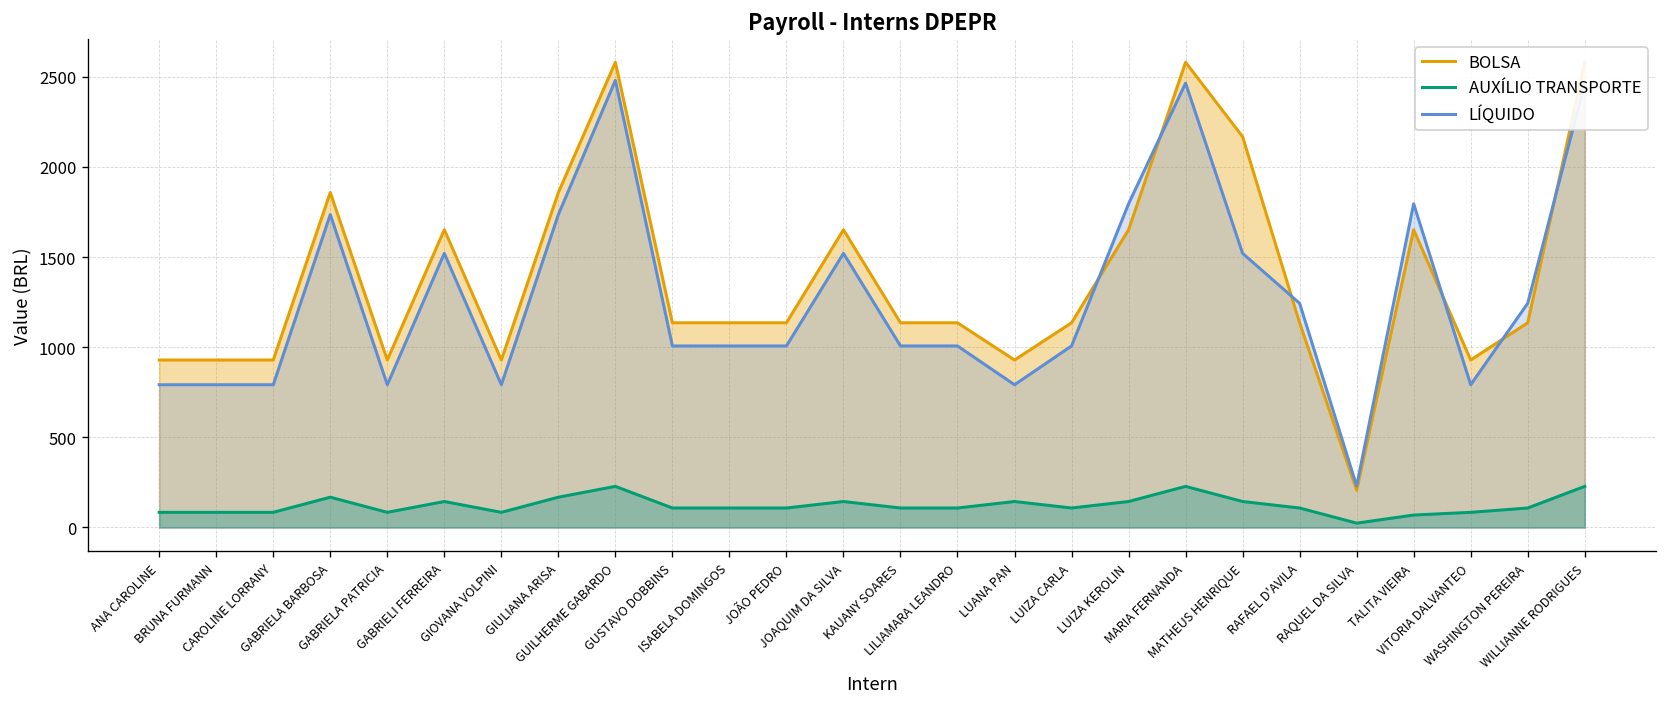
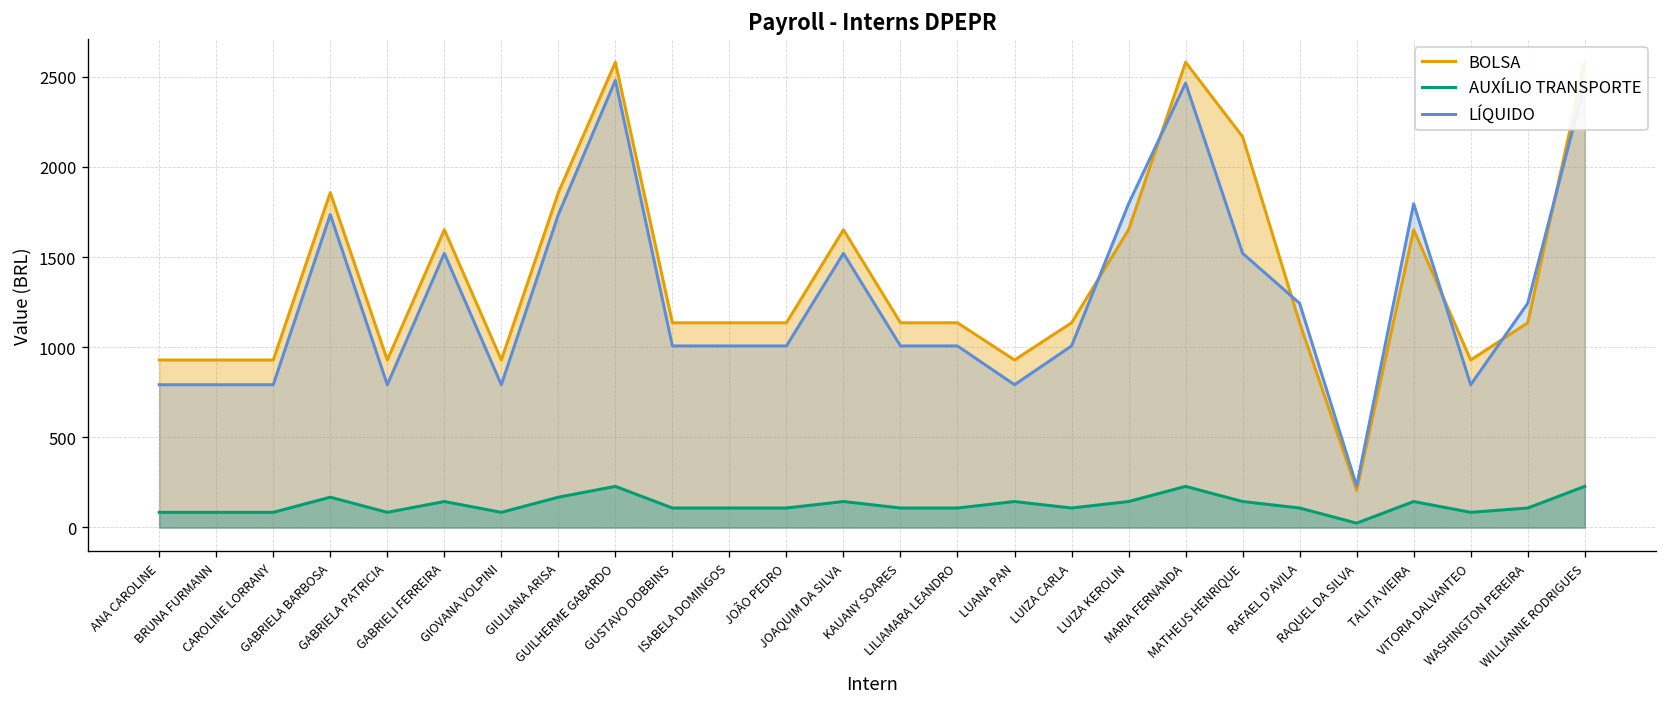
  {
    "BOLSA": {
      "ANA CAROLINE": 930,
      "BRUNA FURMANN": 930,
      "CAROLINE LORRANY": 930,
      "GABRIELA BARBOSA": 1860,
      "GABRIELA PATRICIA": 930,
      "GABRIELI FERREIRA": 1650,
      "GIOVANA VOLPINI": 930,
      "GIULIANA ARISA": 1860,
      "GUILHERME GABARDO": 2580,
      "GUSTAVO DOBBINS": 1140,
      "ISABELA DOMINGOS": 1140,
      "JOÃO PEDRO": 1140,
      "JOAQUIM DA SILVA": 1650,
      "KAUANY SOARES": 1140,
      "LILIAMARA LEANDRO": 1140,
      "LUANA PAN": 930,
      "LUIZA CARLA": 1140,
      "LUIZA KEROLIN": 1650,
      "MARIA FERNANDA": 2580,
      "MATHEUS HENRIQUE": 2170,
      "RAFAEL D'AVILA": 1140,
      "RAQUEL DA SILVA": 210,
      "TALITA VIEIRA": 1650,
      "VITORIA DALVANTEO": 930,
      "WASHINGTON PEREIRA": 1140
    },
    "AUXÍLIO TRANSPORTE": {
      "ANA CAROLINE": 80,
      "BRUNA FURMANN": 80,
      "CAROLINE LORRANY": 80,
      "GABRIELA BARBOSA": 170,
      "GABRIELA PATRICIA": 80,
      "GABRIELI FERREIRA": 140,
      "GIOVANA VOLPINI": 80,
      "GIULIANA ARISA": 170,
      "GUILHERME GABARDO": 230,
      "GUSTAVO DOBBINS": 110,
      "ISABELA DOMINGOS": 110,
      "JOÃO PEDRO": 110,
      "JOAQUIM DA SILVA": 140,
      "KAUANY SOARES": 110,
      "LILIAMARA LEANDRO": 110,
      "LUANA PAN": 140,
      "LUIZA CARLA": 110,
      "LUIZA KEROLIN": 140,
      "MARIA FERNANDA": 230,
      "MATHEUS HENRIQUE": 140,
      "RAFAEL D'AVILA": 110,
      "RAQUEL DA SILVA": 20,
-     "TALITA VIEIRA": 70,
+     "TALITA VIEIRA": 140,
      "VITORIA DALVANTEO": 80,
      "WASHINGTON PEREIRA": 110,
      "WILLIANNE RODRIGUES": 230
    },
    "LÍQUIDO": {
      "ANA CAROLINE": 790,
      "BRUNA FURMANN": 790,
      "CAROLINE LORRANY": 790,
      "GABRIELA BARBOSA": 1740,
      "GABRIELA PATRICIA": 790,
      "GABRIELI FERREIRA": 1520,
      "GIOVANA VOLPINI": 790,
      "GIULIANA ARISA": 1740,
      "GUILHERME GABARDO": 2480,
      "GUSTAVO DOBBINS": 1010,
      "ISABELA DOMINGOS": 1010,
      "JOÃO PEDRO": 1010,
      "JOAQUIM DA SILVA": 1520,
      "KAUANY SOARES": 1010,
      "LILIAMARA LEANDRO": 1010,
      "LUANA PAN": 790,
      "LUIZA CARLA": 1010,
      "LUIZA KEROLIN": 1800,
      "MARIA FERNANDA": 2460,
      "MATHEUS HENRIQUE": 1520,
      "RAFAEL D'AVILA": 1240,
      "RAQUEL DA SILVA": 230,
      "TALITA VIEIRA": 1800,
      "VITORIA DALVANTEO": 790,
      "WASHINGTON PEREIRA": 1240
    }
  }
